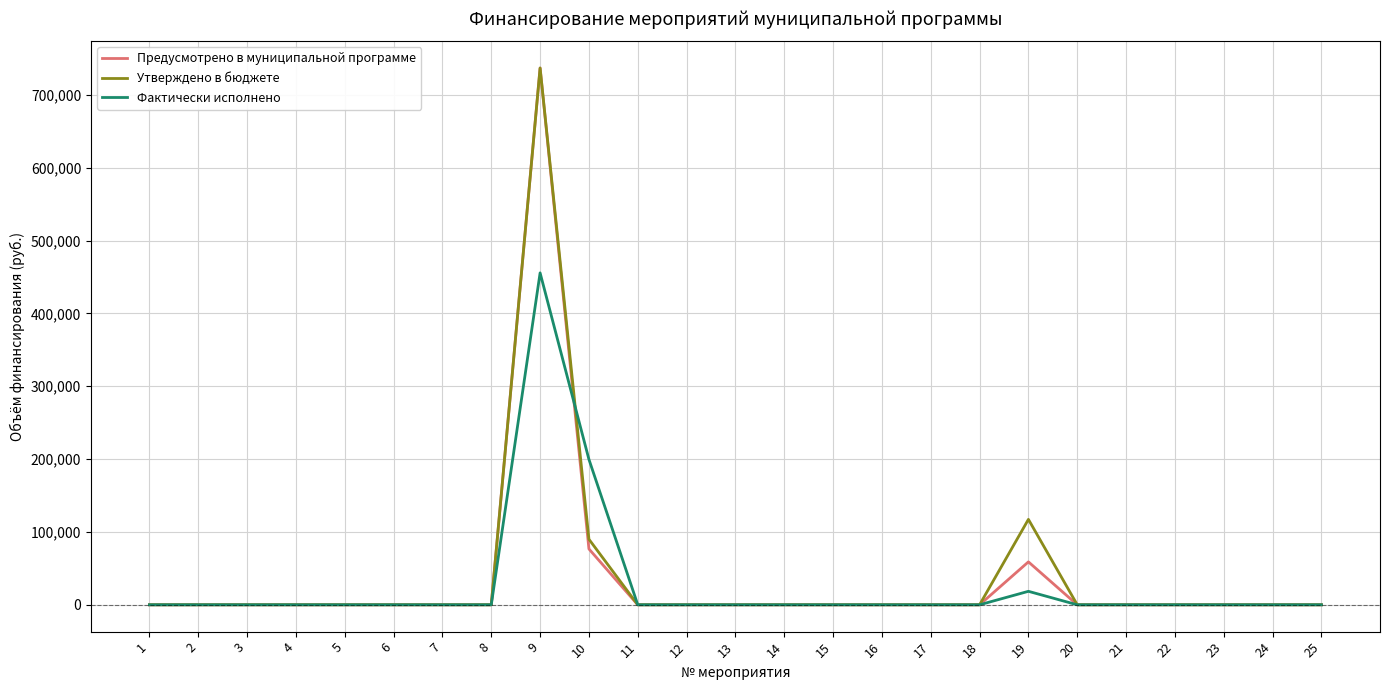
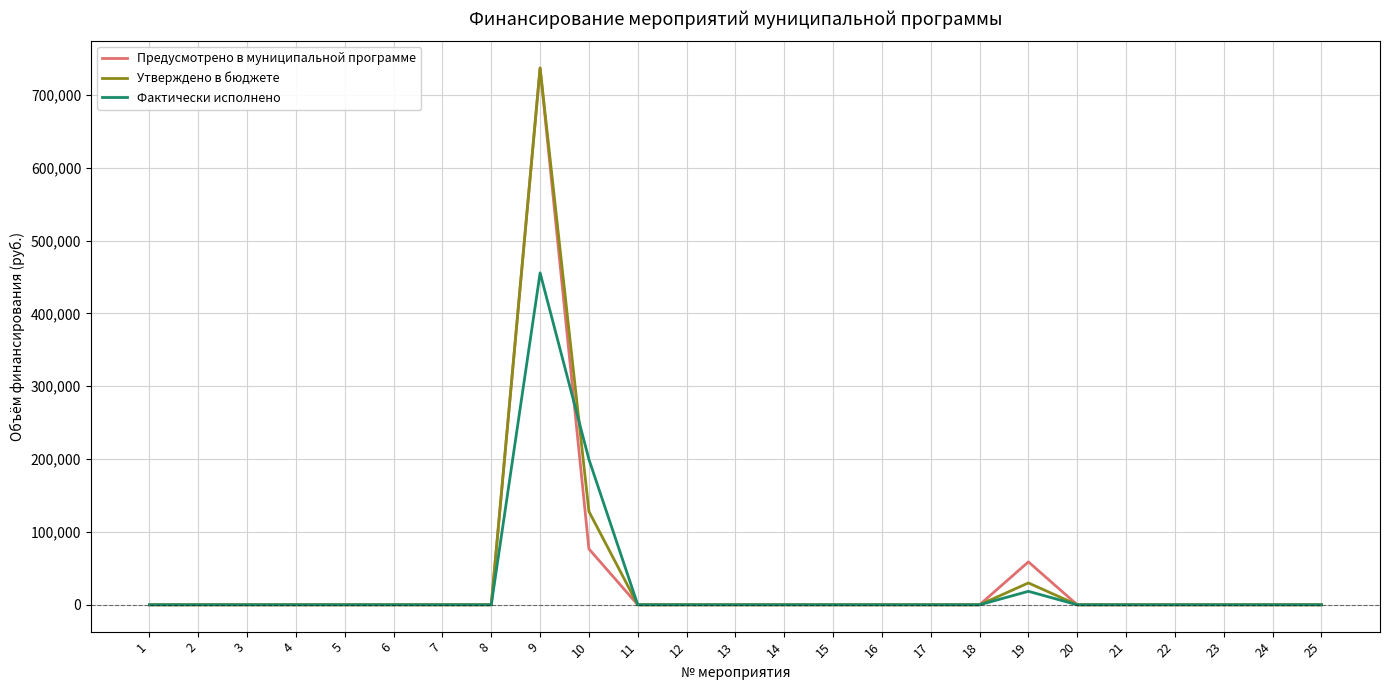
  {
    "Предусмотрено в муниципальной программе": {
      "10": "80,000",
      "19": "60,000"
    },
    "Утверждено в бюджете": {
-     "10": "90,000",
-     "19": "120,000"
+     "10": "130,000",
+     "19": "30,000"
    },
    "Фактически исполнено": {
      "9": "460,000",
      "10": "200,000",
      "19": "20,000"
    }
  }
